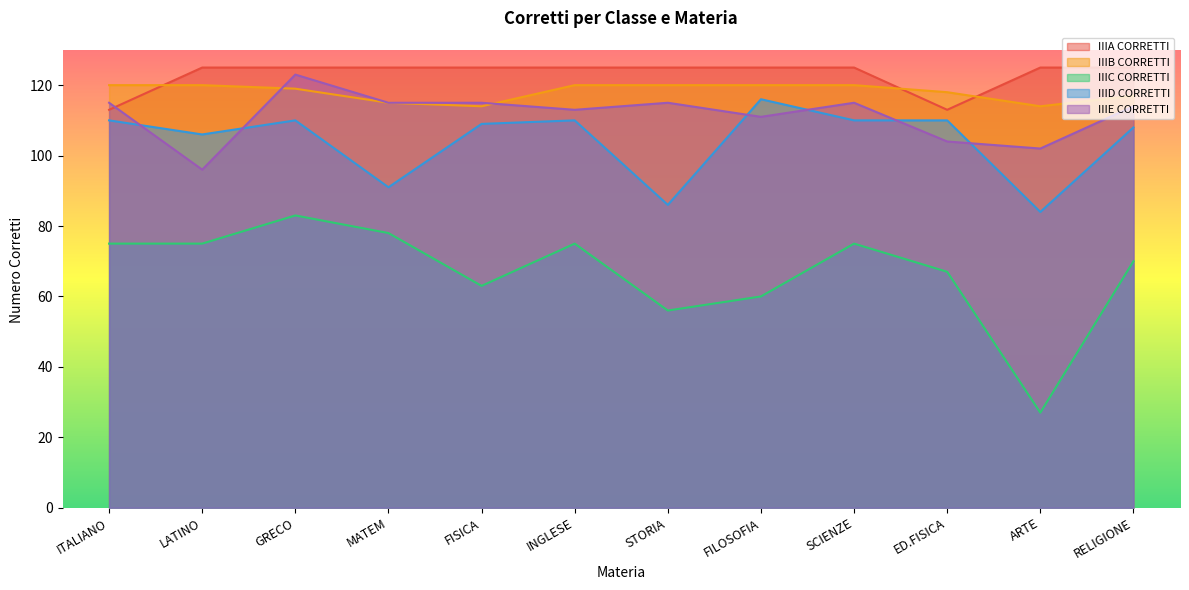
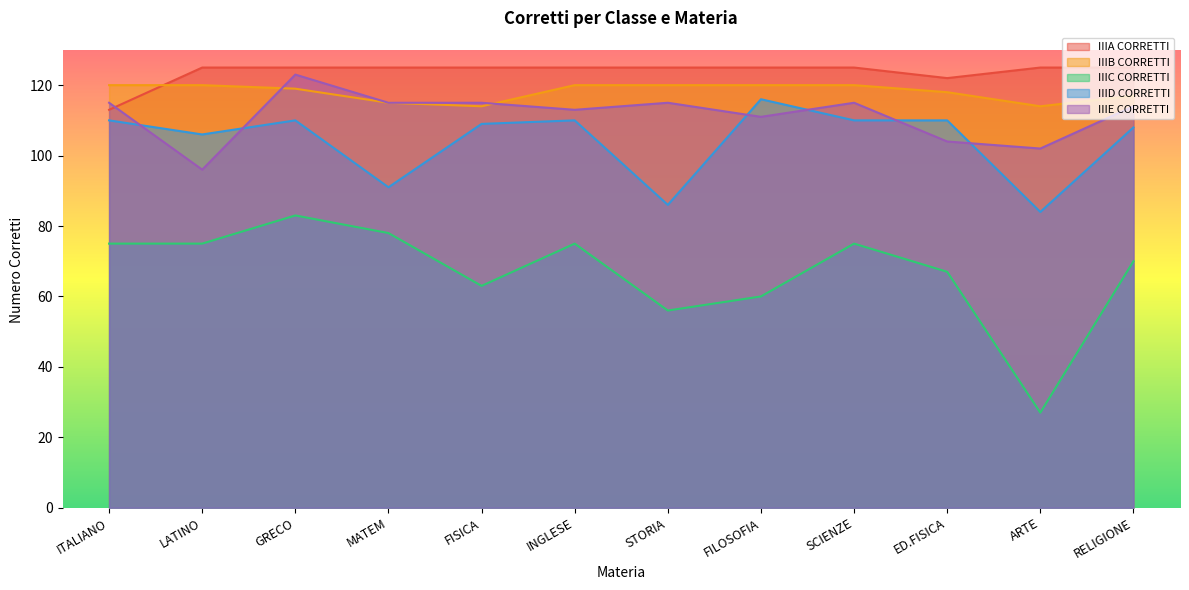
  {
    "IIIA CORRETTI": {
      "ITALIANO": 113,
      "LATINO": 125,
      "GRECO": 125,
      "MATEM": 125,
      "FISICA": 125,
      "INGLESE": 125,
      "STORIA": 125,
      "FILOSOFIA": 125,
      "SCIENZE": 125,
-     "ED.FISICA": 113,
+     "ED.FISICA": 122,
      "ARTE": 125
    },
    "IIIB CORRETTI": {
      "ITALIANO": 120,
      "LATINO": 120,
      "GRECO": 119,
      "FISICA": 114,
      "INGLESE": 120,
      "STORIA": 120,
      "FILOSOFIA": 120,
      "SCIENZE": 120,
      "ED.FISICA": 118,
      "ARTE": 114
    },
    "IIIC CORRETTI": {
      "ITALIANO": 75,
      "LATINO": 75,
      "GRECO": 83,
      "MATEM": 78,
      "FISICA": 63,
      "INGLESE": 75,
      "STORIA": 56,
      "FILOSOFIA": 60,
      "SCIENZE": 75,
      "ED.FISICA": 67,
      "ARTE": 27,
      "RELIGIONE": 70
    },
    "IIID CORRETTI": {
      "ITALIANO": 110,
      "LATINO": 106,
      "GRECO": 110,
      "MATEM": 91,
      "FISICA": 109,
      "INGLESE": 110,
      "STORIA": 86,
      "FILOSOFIA": 116,
      "SCIENZE": 110,
      "ED.FISICA": 110,
      "ARTE": 84,
      "RELIGIONE": 108
    },
    "IIIE CORRETTI": {
      "ITALIANO": 115,
      "LATINO": 96,
      "GRECO": 123,
      "FISICA": 115,
      "INGLESE": 113,
      "STORIA": 115,
      "FILOSOFIA": 111,
      "SCIENZE": 115,
      "ED.FISICA": 104,
      "ARTE": 102
    }
  }
